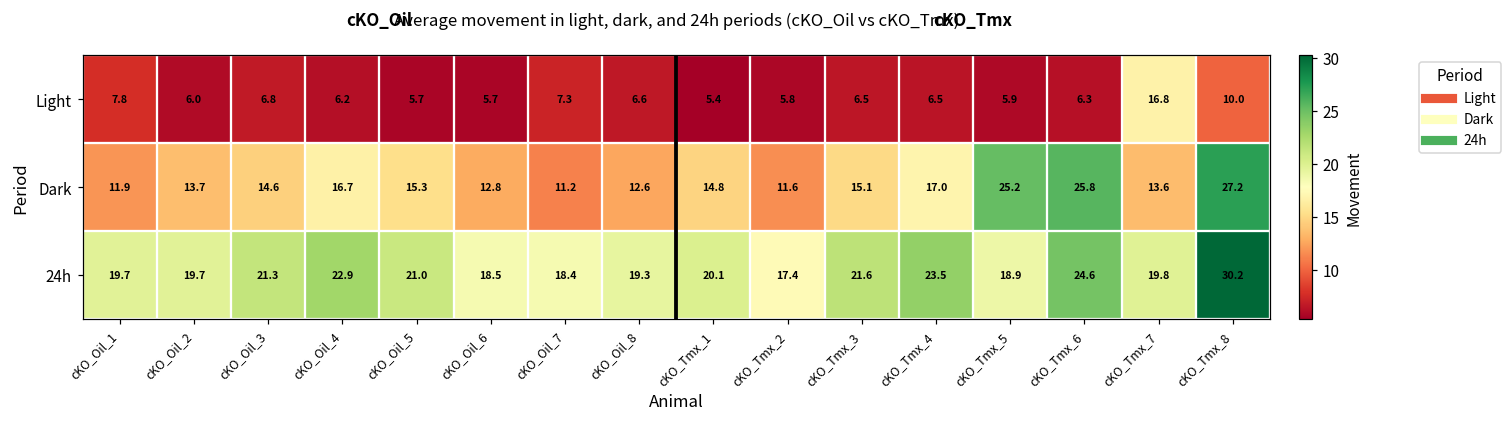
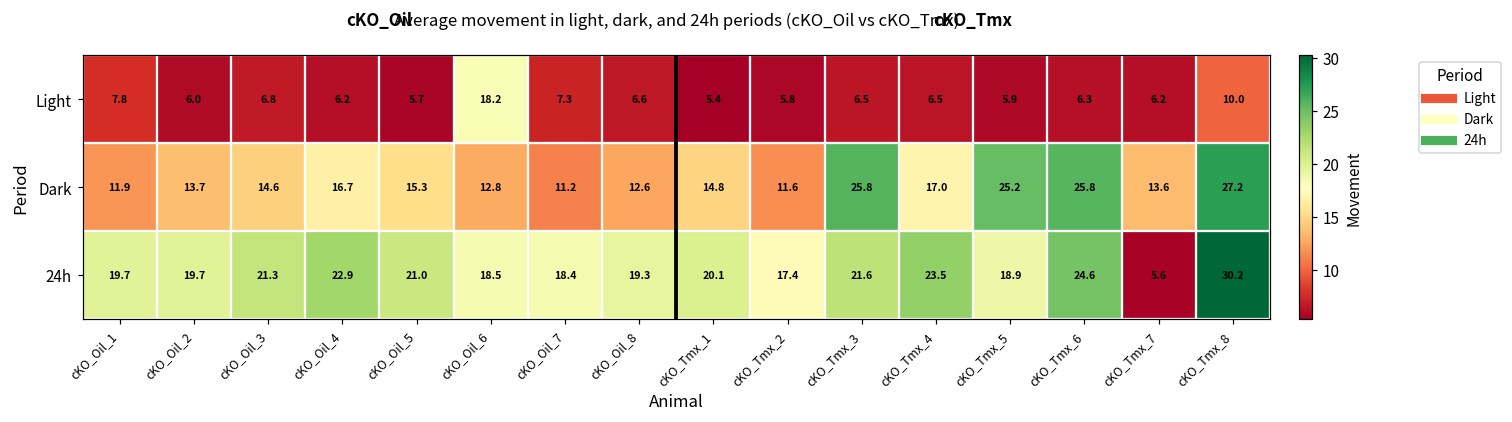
  {
    "Light": {
      "cKO_Oil_1": 7.8,
      "cKO_Oil_2": 6.0,
      "cKO_Oil_3": 6.8,
      "cKO_Oil_4": 6.2,
      "cKO_Oil_5": 5.7,
-     "cKO_Oil_6": 5.7,
+     "cKO_Oil_6": 18.2,
      "cKO_Oil_7": 7.3,
      "cKO_Oil_8": 6.6,
      "cKO_Tmx_1": 5.4,
      "cKO_Tmx_2": 5.8,
      "cKO_Tmx_3": 6.5,
      "cKO_Tmx_4": 6.5,
      "cKO_Tmx_5": 5.9,
      "cKO_Tmx_6": 6.3,
-     "cKO_Tmx_7": 16.8,
+     "cKO_Tmx_7": 6.2,
      "cKO_Tmx_8": 10.0
    },
    "Dark": {
      "cKO_Oil_1": 11.9,
      "cKO_Oil_2": 13.7,
      "cKO_Oil_3": 14.6,
      "cKO_Oil_4": 16.7,
      "cKO_Oil_5": 15.3,
      "cKO_Oil_6": 12.8,
      "cKO_Oil_7": 11.2,
      "cKO_Oil_8": 12.6,
      "cKO_Tmx_1": 14.8,
      "cKO_Tmx_2": 11.6,
-     "cKO_Tmx_3": 15.1,
+     "cKO_Tmx_3": 25.8,
      "cKO_Tmx_4": 17.0,
      "cKO_Tmx_5": 25.2,
      "cKO_Tmx_6": 25.8,
      "cKO_Tmx_7": 13.6,
      "cKO_Tmx_8": 27.2
    },
    "24h": {
      "cKO_Oil_1": 19.7,
      "cKO_Oil_2": 19.7,
      "cKO_Oil_3": 21.3,
      "cKO_Oil_4": 22.9,
      "cKO_Oil_5": 21.0,
      "cKO_Oil_6": 18.5,
      "cKO_Oil_7": 18.4,
      "cKO_Oil_8": 19.3,
      "cKO_Tmx_1": 20.1,
      "cKO_Tmx_2": 17.4,
      "cKO_Tmx_3": 21.6,
      "cKO_Tmx_4": 23.5,
      "cKO_Tmx_5": 18.9,
      "cKO_Tmx_6": 24.6,
-     "cKO_Tmx_7": 19.8,
+     "cKO_Tmx_7": 5.6,
      "cKO_Tmx_8": 30.2
    }
  }
